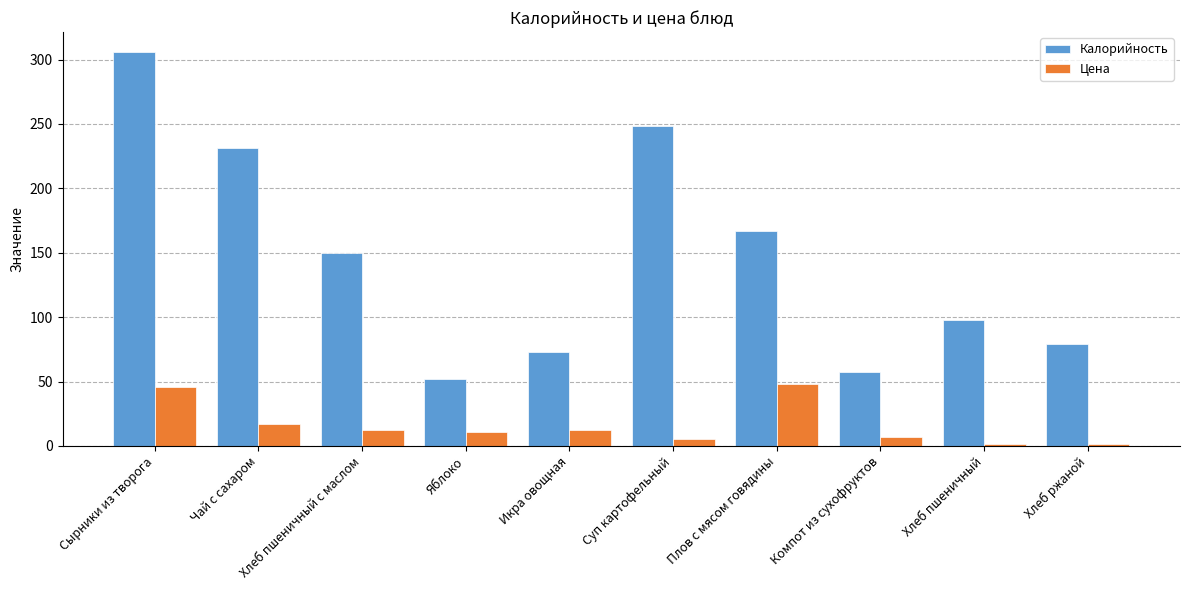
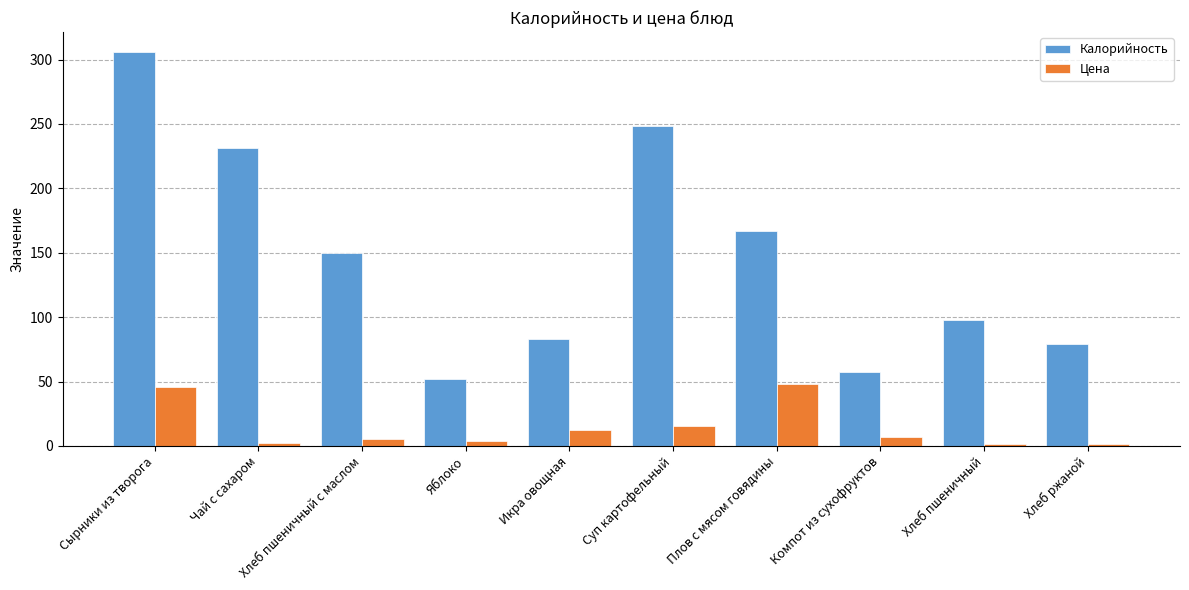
  {
    "Калорийность": {
      "Сырники из творога": 306,
      "Чай с сахаром": 231,
      "Хлеб пшеничный с маслом": 150,
      "Яблоко": 52,
-     "Икра овощная": 73,
+     "Икра овощная": 83,
      "Суп картофельный": 248,
      "Плов с мясом говядины": 167,
      "Компот из сухофруктов": 57,
      "Хлеб пшеничный": 98,
      "Хлеб ржаной": 79
    },
    "Цена": {
      "Сырники из творога": 45,
-     "Чай с сахаром": 17,
-     "Хлеб пшеничный с маслом": 12,
-     "Яблоко": 11,
+     "Чай с сахаром": 2,
+     "Хлеб пшеничный с маслом": 5,
+     "Яблоко": 4,
      "Икра овощная": 13,
-     "Суп картофельный": 6,
+     "Суп картофельный": 16,
      "Плов с мясом говядины": 48,
      "Компот из сухофруктов": 7
    }
  }
